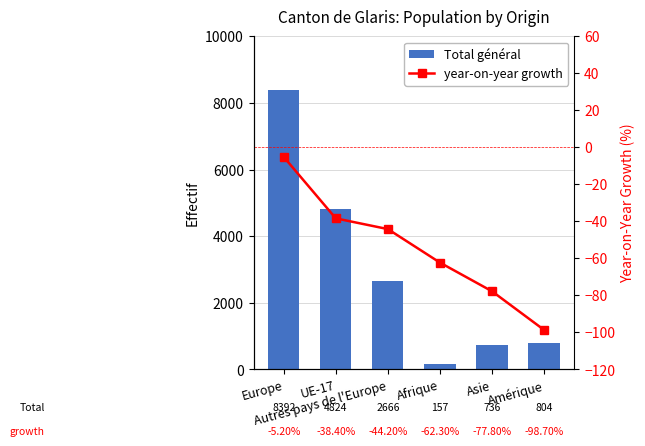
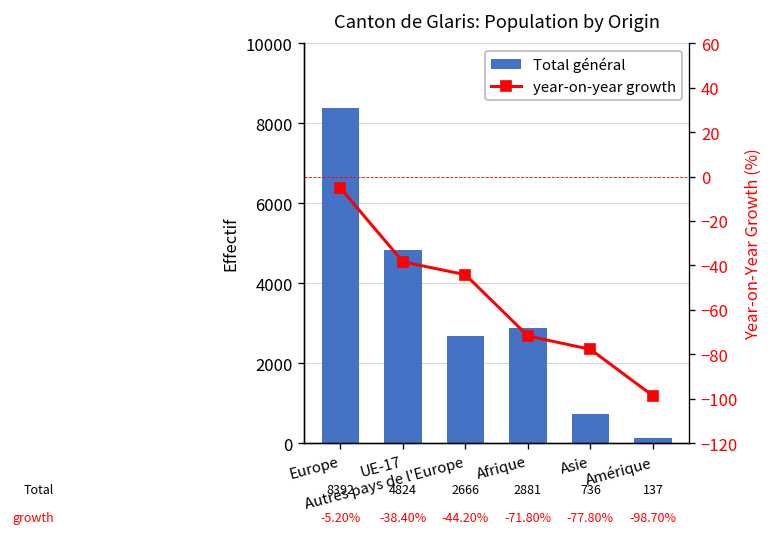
  {
    "Total général": {
-     "Afrique": "157",
-     "Amérique": "804"
+     "Afrique": "2881",
+     "Amérique": "137"
    },
    "year-on-year growth": {
-     "Afrique": "-62.30%"
+     "Afrique": "-71.80%"
    }
  }
